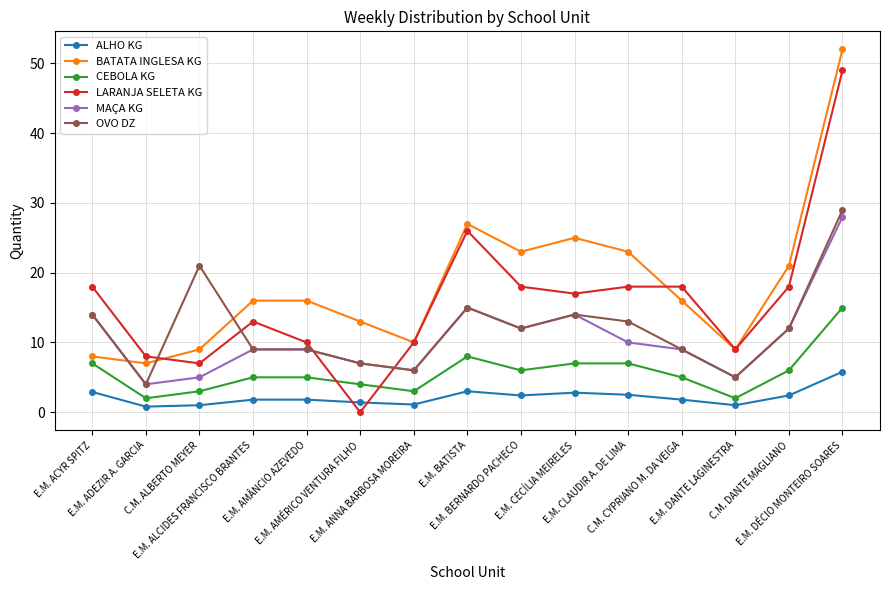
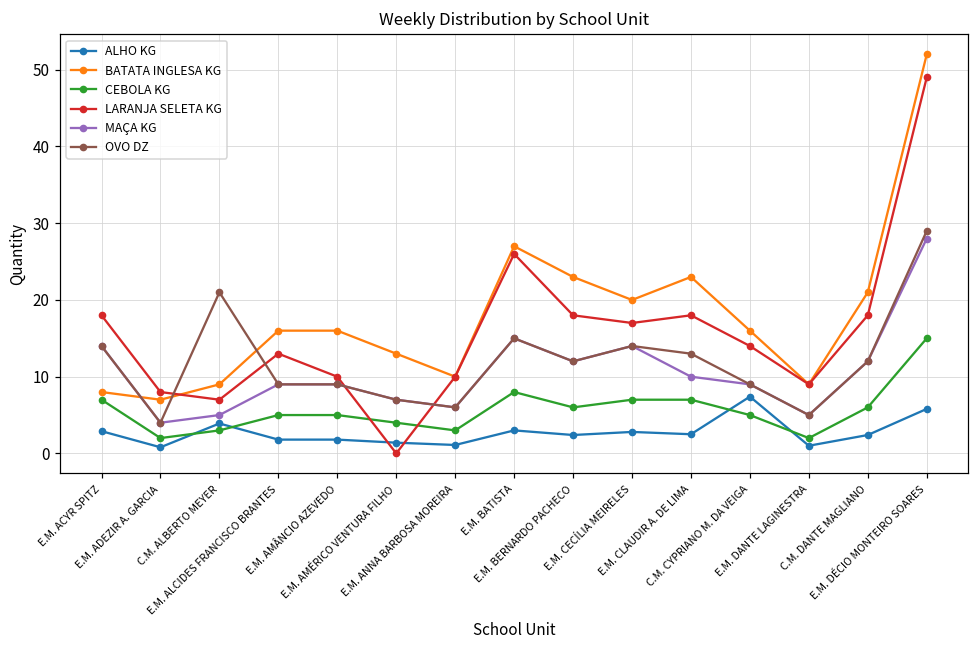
  {
    "ALHO KG": {
      "E.M. ACYR SPITZ": 3,
      "E.M. ADEZIR A. GARCIA": 1,
-     "C.M. ALBERTO MEYER": 1,
+     "C.M. ALBERTO MEYER": 4,
      "E.M. ALCIDES FRANCISCO BRANTES": 2,
      "E.M. AMÂNCIO AZEVEDO": 2,
      "E.M. AMÉRICO VENTURA FILHO": 1,
      "E.M. ANNA BARBOSA MOREIRA": 1,
      "E.M. BATISTA": 3,
      "E.M. BERNARDO PACHECO": 2,
      "E.M. CECÍLIA MEIRELES": 3,
      "E.M. CLAUDIR A. DE LIMA": 3,
-     "C.M. CYPRIANO M. DA VEIGA": 2,
+     "C.M. CYPRIANO M. DA VEIGA": 7,
      "E.M. DANTE LAGINESTRA": 1,
      "C.M. DANTE MAGLIANO": 2,
      "E.M. DÉCIO MONTEIRO SOARES": 6
    },
    "BATATA INGLESA KG": {
      "E.M. ACYR SPITZ": 8,
      "E.M. ADEZIR A. GARCIA": 7,
      "C.M. ALBERTO MEYER": 9,
      "E.M. ALCIDES FRANCISCO BRANTES": 16,
      "E.M. AMÂNCIO AZEVEDO": 16,
      "E.M. AMÉRICO VENTURA FILHO": 13,
      "E.M. BATISTA": 27,
      "E.M. BERNARDO PACHECO": 23,
-     "E.M. CECÍLIA MEIRELES": 25,
+     "E.M. CECÍLIA MEIRELES": 20,
      "E.M. CLAUDIR A. DE LIMA": 23,
      "C.M. CYPRIANO M. DA VEIGA": 16,
      "C.M. DANTE MAGLIANO": 21,
      "E.M. DÉCIO MONTEIRO SOARES": 52
    },
    "CEBOLA KG": {
      "E.M. ACYR SPITZ": 7,
      "E.M. ADEZIR A. GARCIA": 2,
      "C.M. ALBERTO MEYER": 3,
      "E.M. ALCIDES FRANCISCO BRANTES": 5,
      "E.M. AMÂNCIO AZEVEDO": 5,
      "E.M. AMÉRICO VENTURA FILHO": 4,
      "E.M. ANNA BARBOSA MOREIRA": 3,
      "E.M. BATISTA": 8,
      "E.M. BERNARDO PACHECO": 6,
      "E.M. CECÍLIA MEIRELES": 7,
      "E.M. CLAUDIR A. DE LIMA": 7,
      "C.M. CYPRIANO M. DA VEIGA": 5,
      "E.M. DANTE LAGINESTRA": 2,
      "C.M. DANTE MAGLIANO": 6,
      "E.M. DÉCIO MONTEIRO SOARES": 15
    },
    "LARANJA SELETA KG": {
      "E.M. ACYR SPITZ": 18,
      "E.M. ADEZIR A. GARCIA": 8,
      "C.M. ALBERTO MEYER": 7,
      "E.M. ALCIDES FRANCISCO BRANTES": 13,
      "E.M. AMÂNCIO AZEVEDO": 10,
      "E.M. AMÉRICO VENTURA FILHO": 0,
      "E.M. BATISTA": 26,
      "E.M. BERNARDO PACHECO": 18,
      "E.M. CECÍLIA MEIRELES": 17,
      "E.M. CLAUDIR A. DE LIMA": 18,
-     "C.M. CYPRIANO M. DA VEIGA": 18,
+     "C.M. CYPRIANO M. DA VEIGA": 14,
      "C.M. DANTE MAGLIANO": 18,
      "E.M. DÉCIO MONTEIRO SOARES": 49
    },
    "MAÇA KG": {
      "C.M. ALBERTO MEYER": 5,
      "E.M. CLAUDIR A. DE LIMA": 10,
      "E.M. DÉCIO MONTEIRO SOARES": 28
    },
    "OVO DZ": {
      "C.M. ALBERTO MEYER": 21,
      "E.M. CLAUDIR A. DE LIMA": 13,
      "E.M. DÉCIO MONTEIRO SOARES": 29
    }
  }
